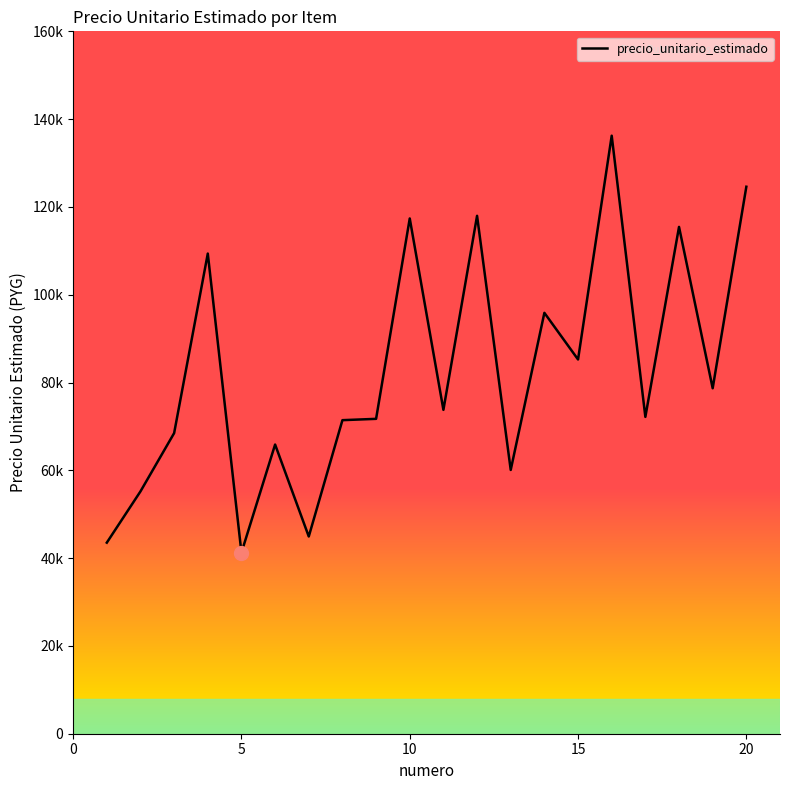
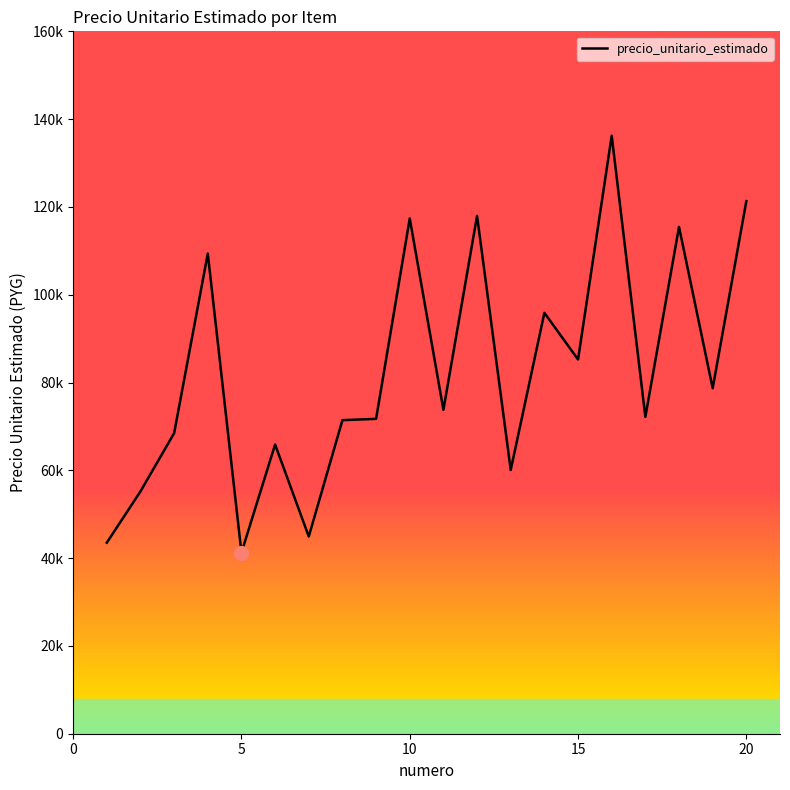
  {
    "precio_unitario_estimado": {
      "10": 117000,
      "15": 85000,
-     "20": 125000
+     "20": 121000
    }
  }
